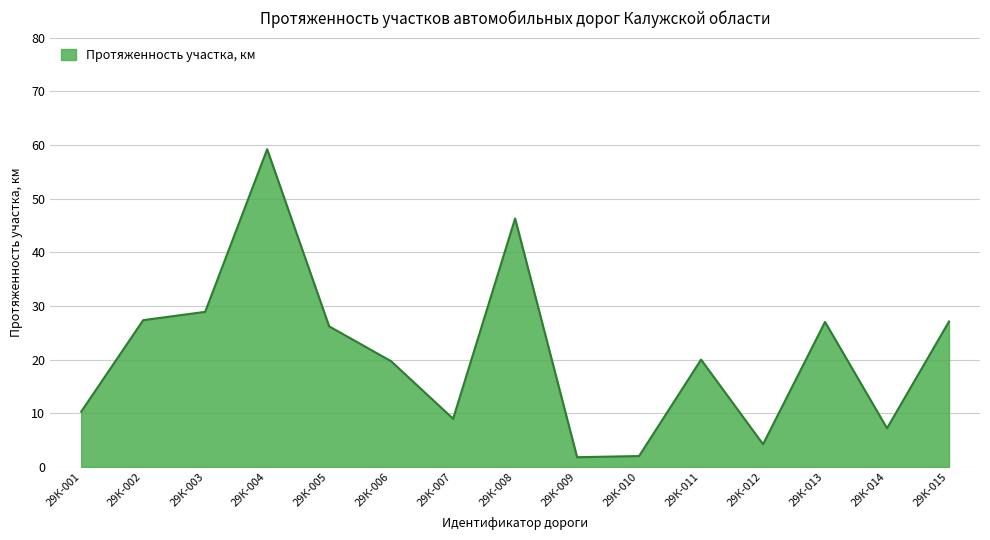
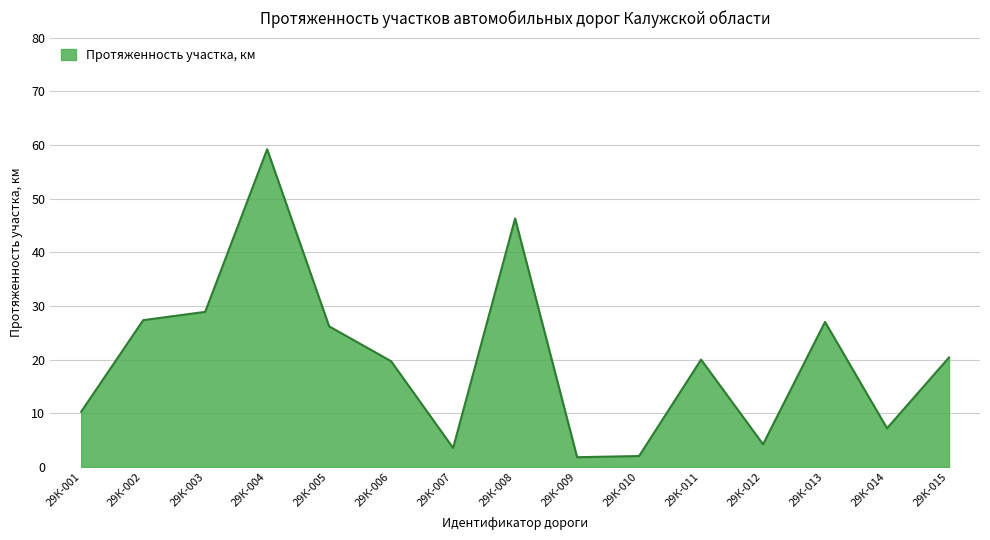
  {
    "29К-001": 10,
    "29К-002": 27,
    "29К-003": 29,
    "29К-004": 59,
    "29К-005": 26,
    "29К-006": 20,
-   "29К-007": 9,
+   "29К-007": 4,
    "29К-008": 46,
    "29К-009": 2,
    "29К-010": 2,
    "29К-011": 20,
    "29К-012": 4,
    "29К-013": 27,
    "29К-014": 7,
-   "29К-015": 27
+   "29К-015": 20
  }
